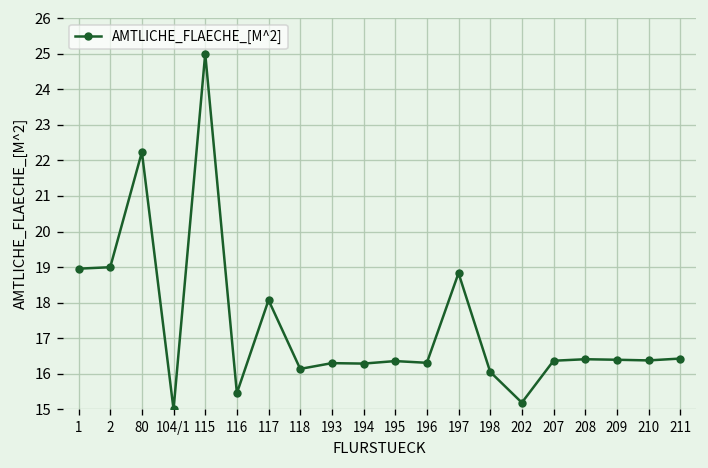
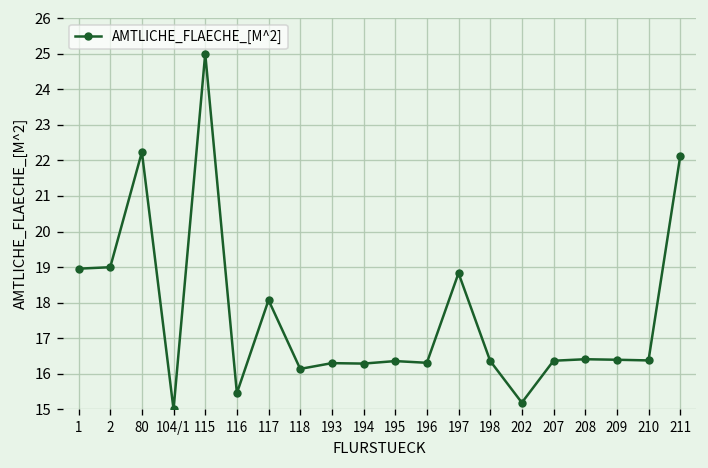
  {
    "1": 19.0,
    "2": 19.0,
    "80": 22.2,
    "104/1": 15.0,
    "115": 25.0,
    "116": 15.5,
    "117": 18.1,
    "118": 16.1,
    "193": 16.3,
    "194": 16.3,
    "195": 16.4,
    "196": 16.3,
    "197": 18.8,
-   "198": 16.1,
+   "198": 16.4,
    "202": 15.2,
    "207": 16.4,
    "208": 16.4,
    "209": 16.4,
    "210": 16.4,
-   "211": 16.4
+   "211": 22.1
  }
